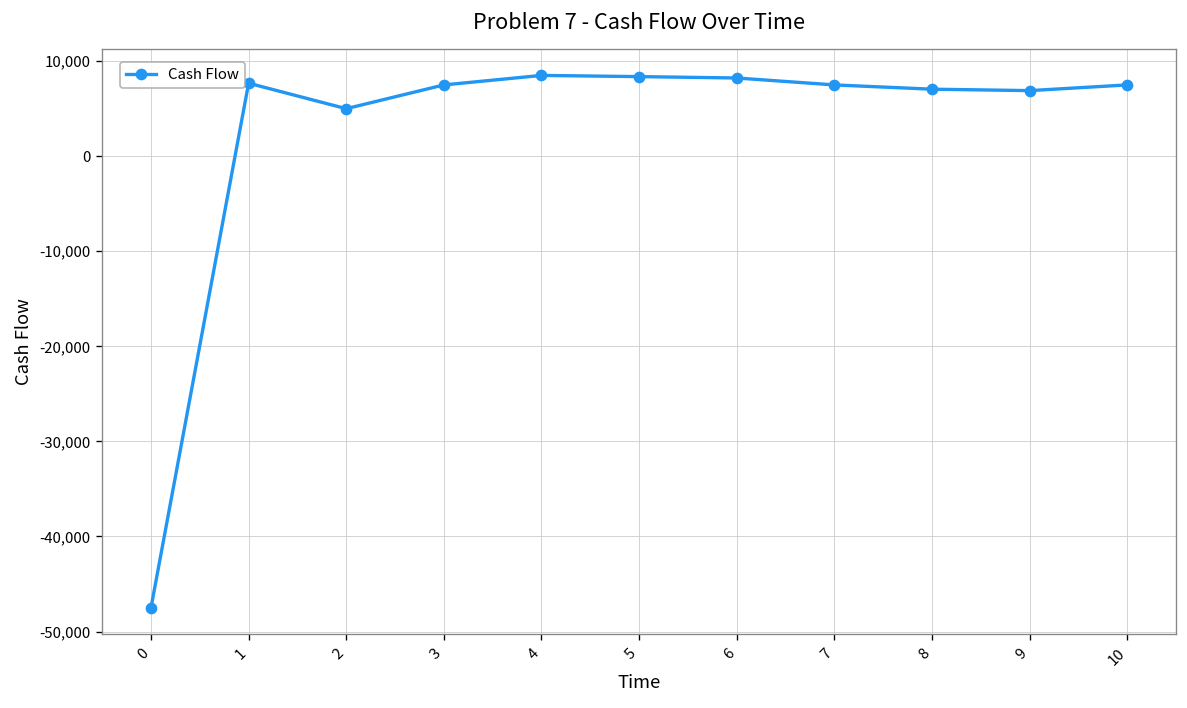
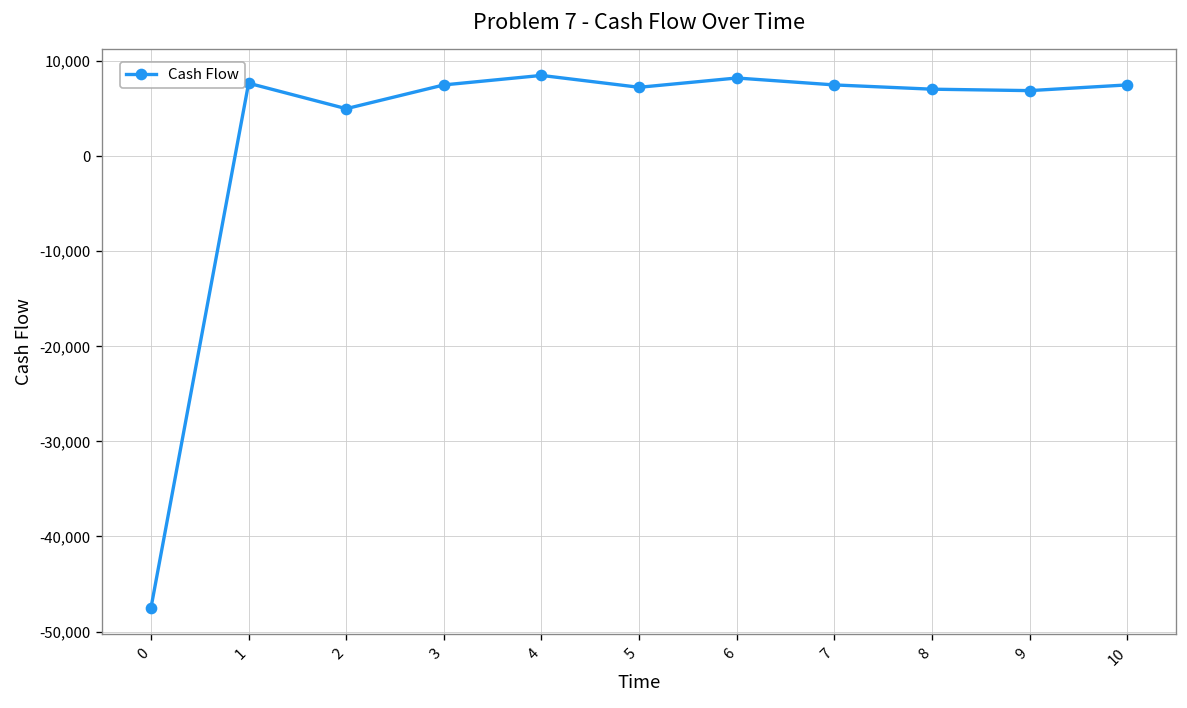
  {
    "0": "-48,000",
    "1": "8,000",
    "2": "5,000",
    "3": "8,000",
    "4": "9,000",
-   "5": "8,000",
+   "5": "7,000",
    "6": "8,000",
    "7": "8,000",
    "8": "7,000",
    "9": "7,000",
    "10": "8,000"
  }
